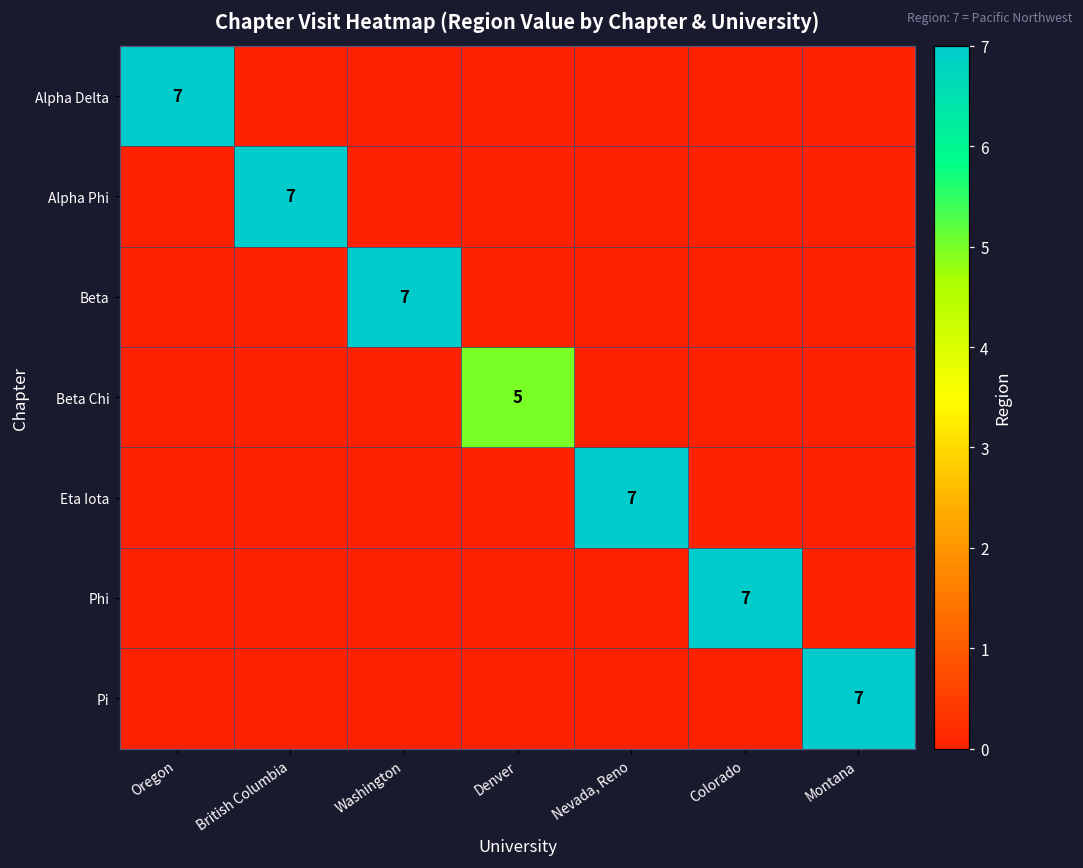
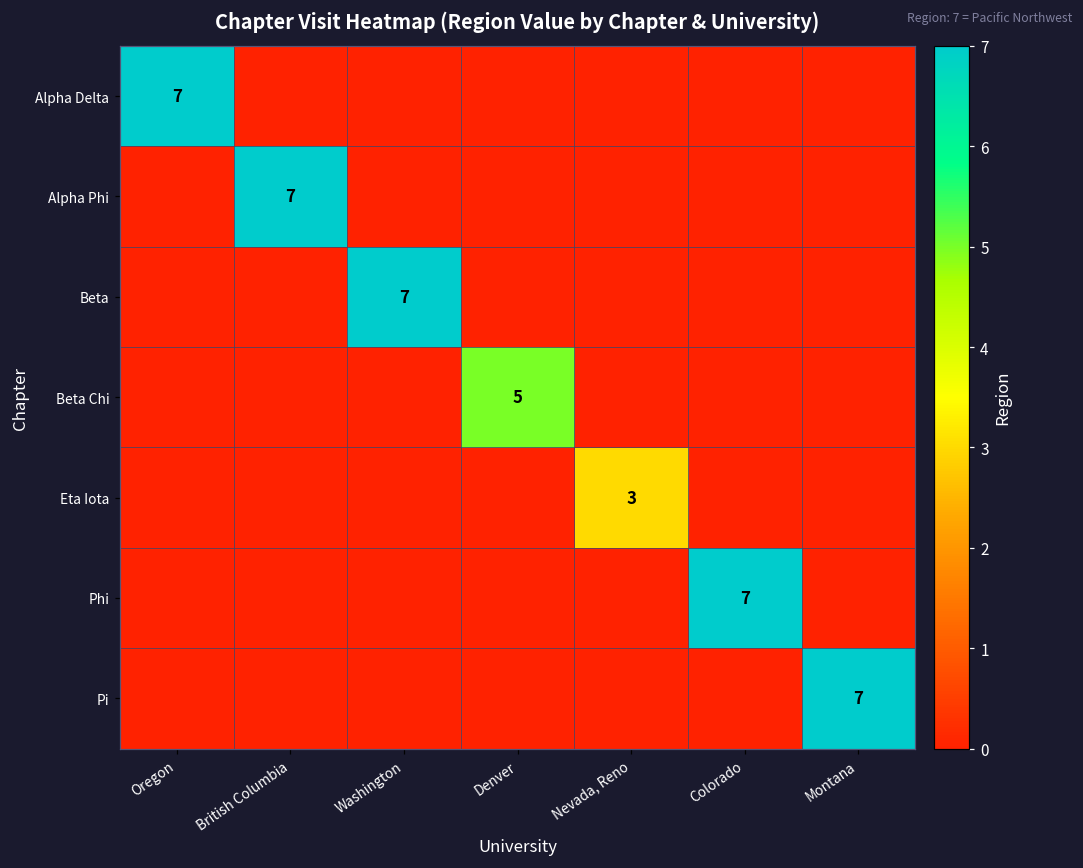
  {
    "Alpha Delta": {
      "Oregon": 7
    },
    "Alpha Phi": {
      "British Columbia": 7
    },
    "Beta": {
      "Washington": 7
    },
    "Beta Chi": {
      "Denver": 5
    },
    "Eta Iota": {
-     "Nevada, Reno": 7
+     "Nevada, Reno": 3
    },
    "Phi": {
      "Colorado": 7
    },
    "Pi": {
      "Montana": 7
    }
  }
